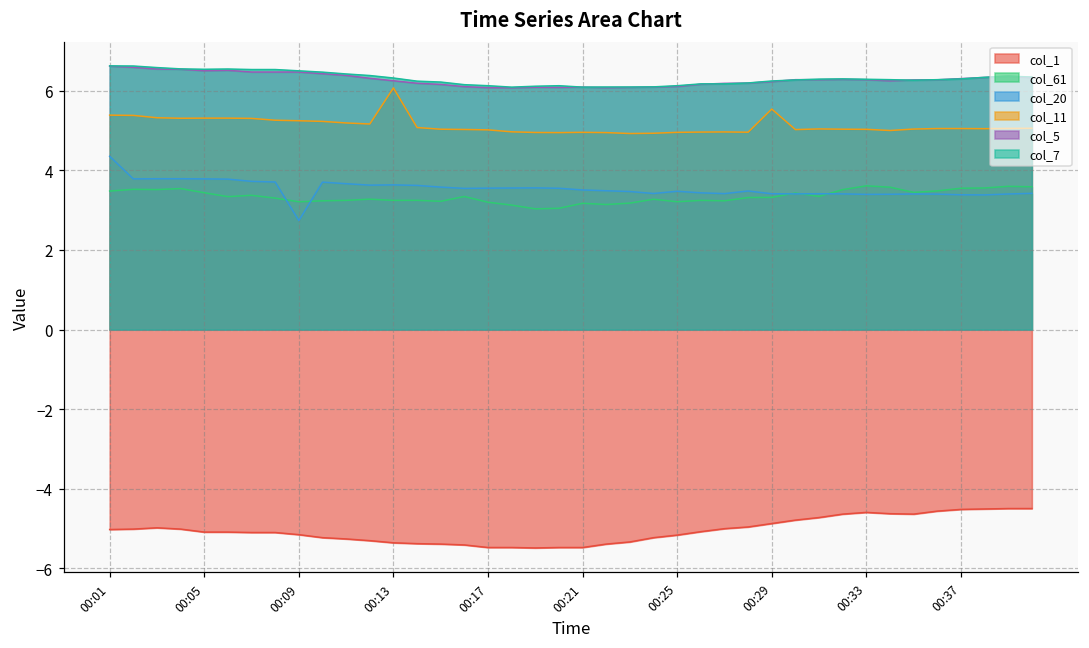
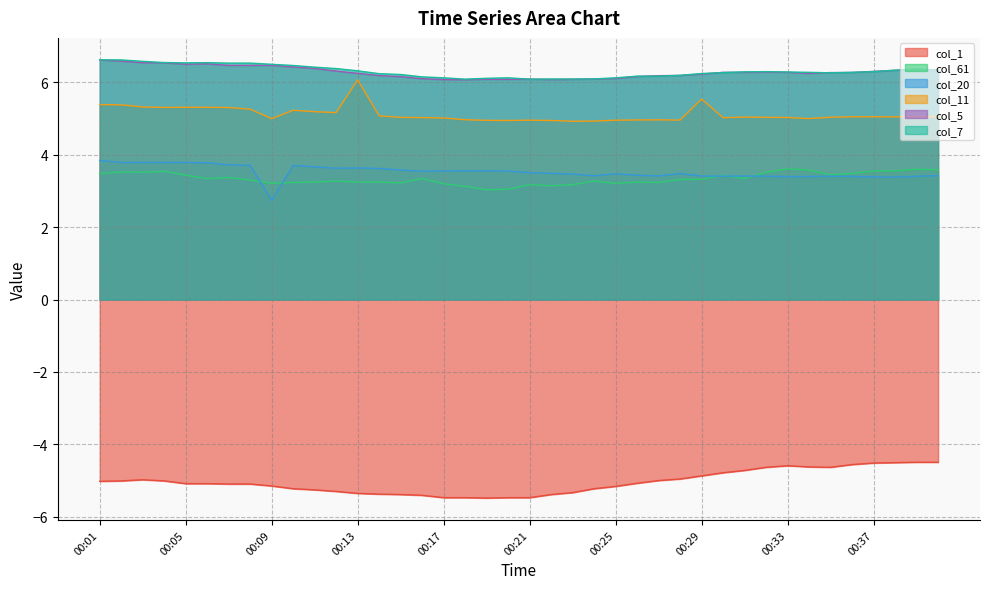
  {
    "col_20": {
-     "00:01": 4.4,
+     "00:01": 3.8,
      "00:05": 3.8,
      "00:09": 2.7,
      "00:13": 3.6,
      "00:17": 3.6,
      "00:21": 3.5,
      "00:25": 3.5,
      "00:29": 3.4,
      "00:33": 3.4,
      "00:37": 3.4
    },
    "col_11": {
      "00:01": 5.4,
      "00:05": 5.3,
-     "00:09": 5.2,
+     "00:09": 5.0,
      "00:13": 6.1,
      "00:17": 5.0,
      "00:21": 5.0,
      "00:25": 5.0,
      "00:29": 5.5,
      "00:33": 5.0,
      "00:37": 5.1
    }
  }
